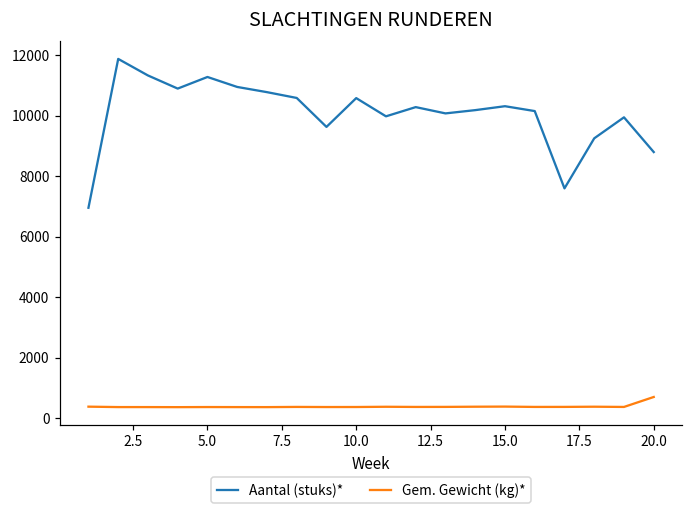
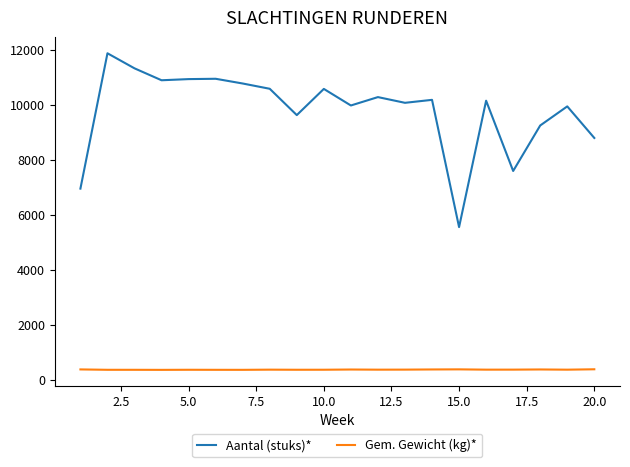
  {
    "Aantal (stuks)*": {
-     "5.0": 11300,
+     "5.0": 10900,
      "10.0": 10600,
-     "15.0": 10300,
+     "15.0": 5600,
      "20.0": 8800
    },
    "Gem. Gewicht (kg)*": {
      "5.0": 400,
      "10.0": 400,
      "15.0": 400,
-     "20.0": 700
+     "20.0": 400
    }
  }
